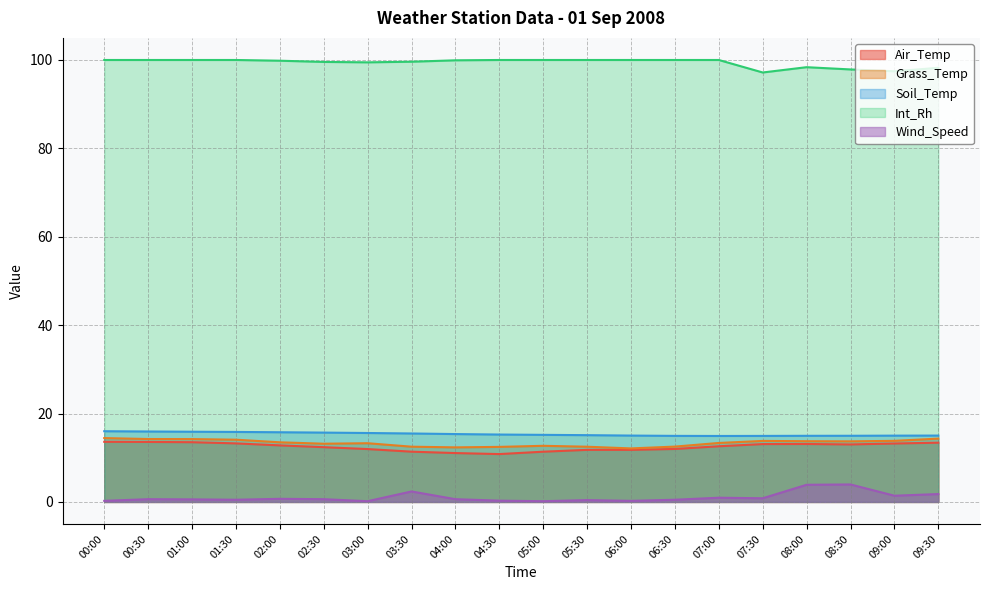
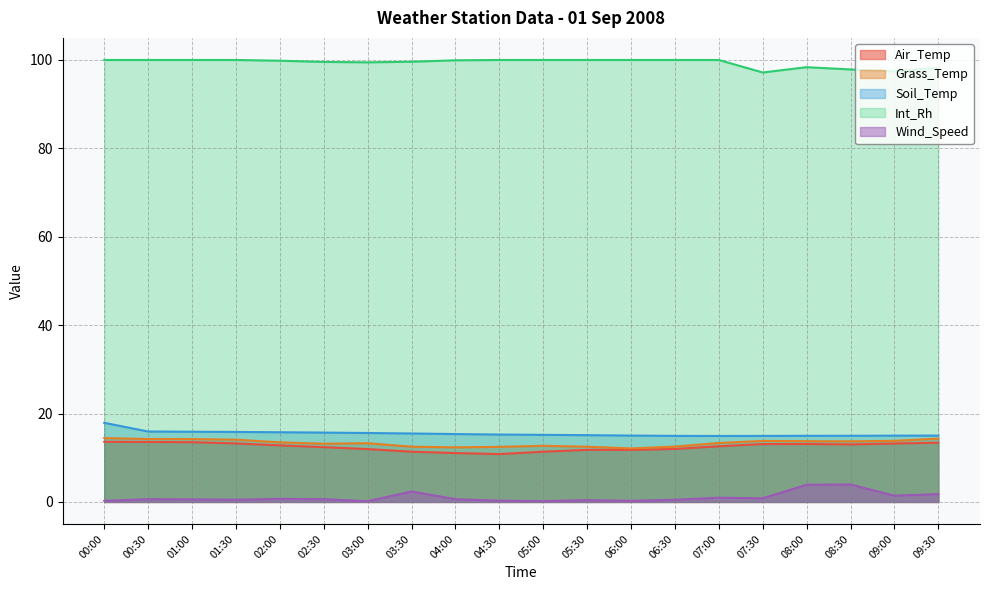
  {
    "Soil_Temp": {
-     "00:00": 16,
+     "00:00": 18,
      "00:30": 16,
      "01:00": 16,
      "01:30": 16,
      "02:00": 16,
      "02:30": 16,
      "03:00": 16,
      "03:30": 15,
      "04:00": 15,
      "04:30": 15,
      "05:00": 15,
      "05:30": 15,
      "06:00": 15,
      "06:30": 15,
      "07:00": 15,
      "07:30": 15,
      "08:00": 15,
      "08:30": 15,
      "09:00": 15,
      "09:30": 15
    },
    "Int_Rh": {
      "00:00": 100,
      "00:30": 100,
      "01:00": 100,
      "01:30": 100,
      "02:00": 100,
      "02:30": 100,
      "03:00": 99,
      "03:30": 100,
      "04:00": 100,
      "04:30": 100,
      "05:00": 100,
      "05:30": 100,
      "06:00": 100,
      "06:30": 100,
      "07:00": 100,
      "07:30": 97,
      "08:00": 98,
      "08:30": 98
    },
    "Wind_Speed": {
      "00:00": 0,
      "00:30": 1,
      "01:00": 1,
      "01:30": 0,
      "02:00": 1,
      "02:30": 1,
      "03:00": 0,
      "03:30": 2,
      "04:00": 1,
      "04:30": 0,
      "05:00": 0,
      "05:30": 0,
      "06:00": 0,
      "06:30": 0,
      "07:00": 1,
      "07:30": 1,
      "08:00": 4,
      "08:30": 4,
      "09:00": 1,
      "09:30": 2
    }
  }
